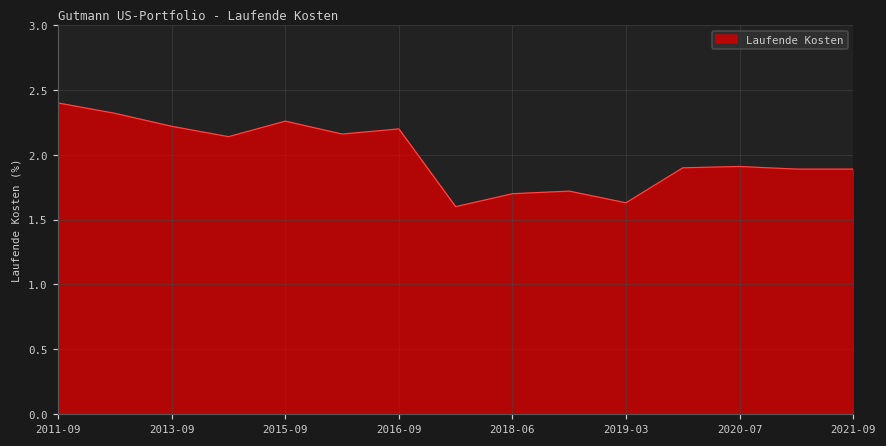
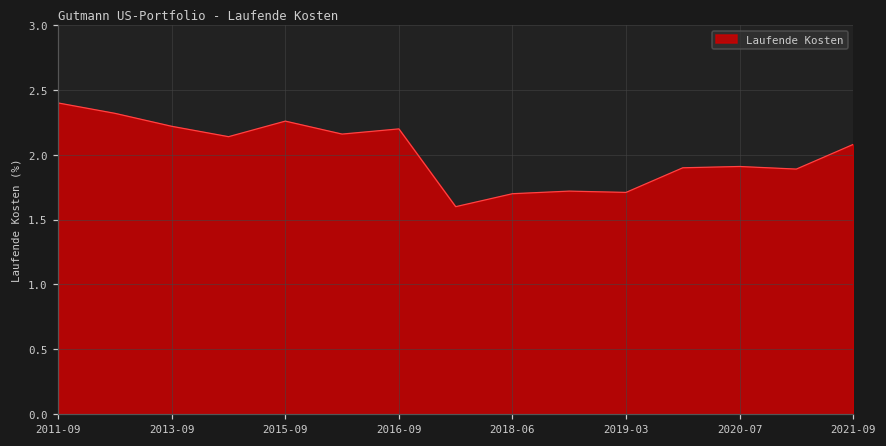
  {
    "2011-09": 2.40,
    "2013-09": 2.22,
    "2015-09": 2.26,
    "2016-09": 2.20,
    "2018-06": 1.70,
-   "2019-03": 1.63,
+   "2019-03": 1.71,
    "2020-07": 1.91,
-   "2021-09": 1.89
+   "2021-09": 2.08
  }
